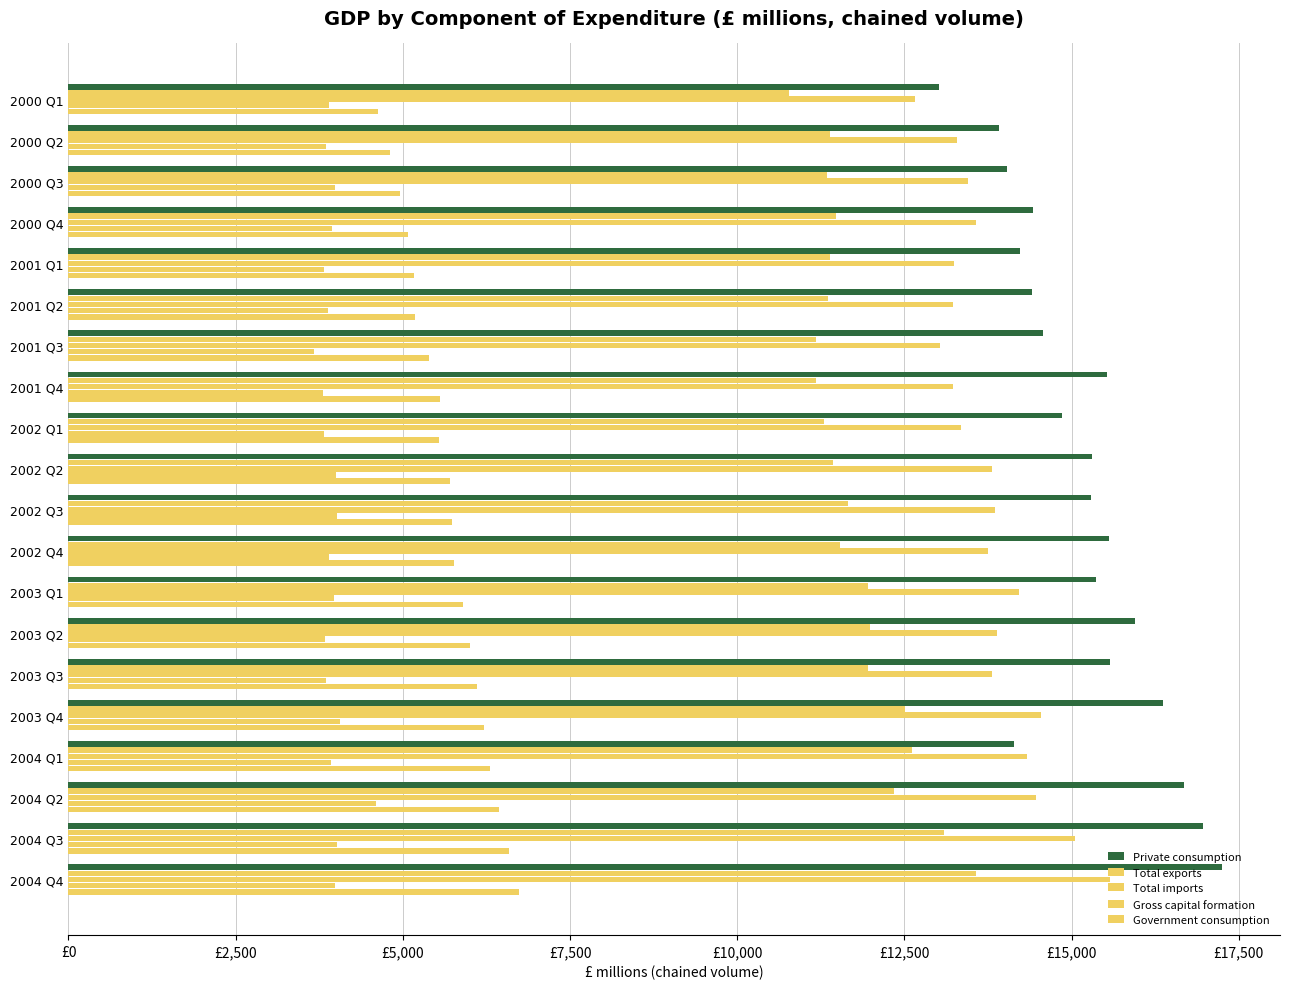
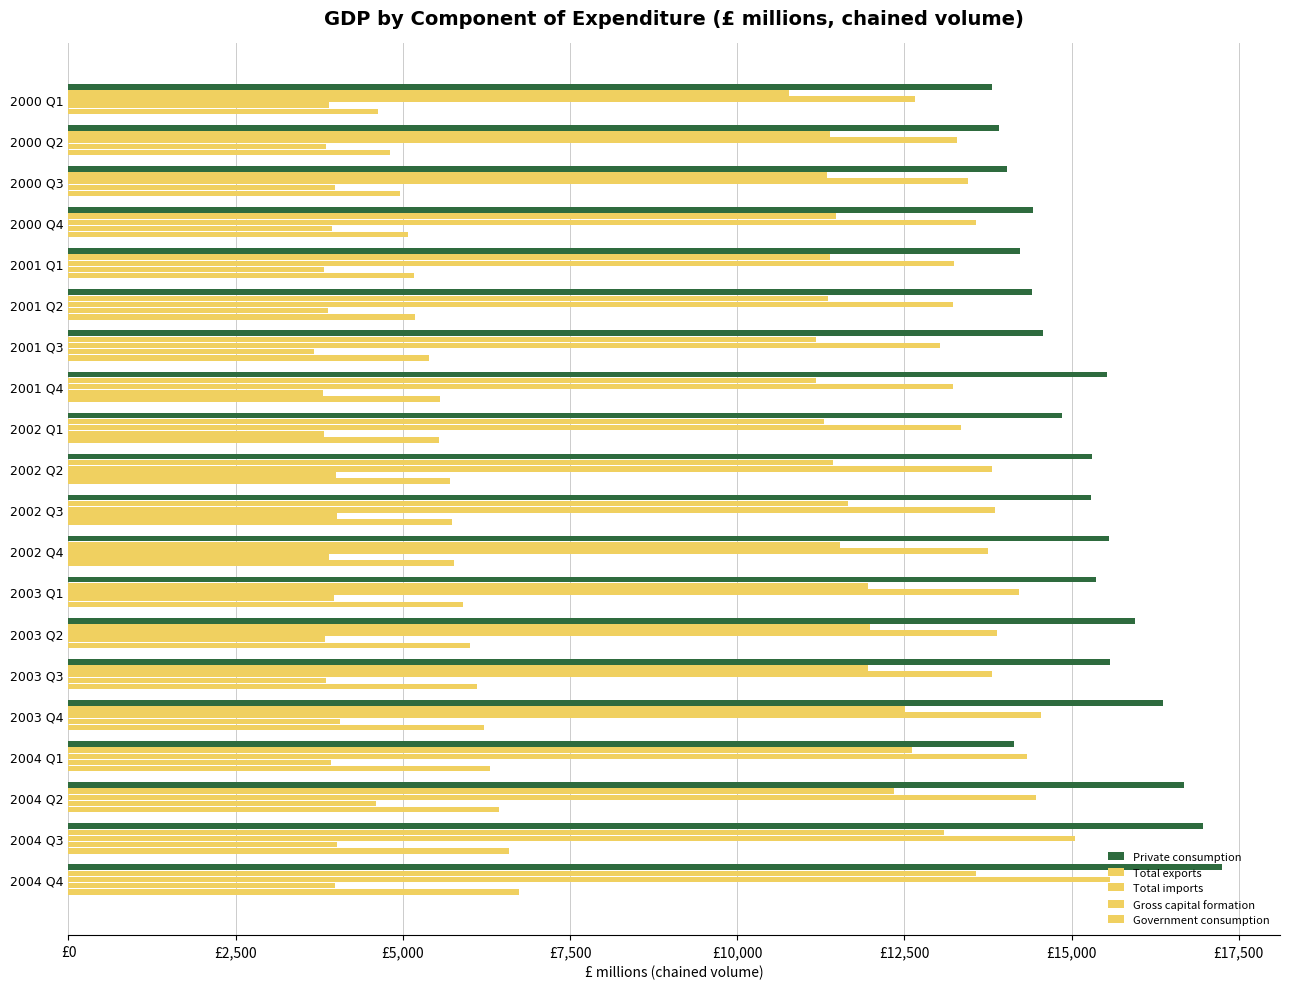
  {
    "Private consumption": {
-     "2000 Q1": "£13,000",
+     "2000 Q1": "£13,800",
      "2000 Q2": "£13,900",
      "2000 Q3": "£14,000",
      "2000 Q4": "£14,400",
      "2001 Q1": "£14,200",
      "2001 Q2": "£14,400",
      "2001 Q3": "£14,600",
      "2001 Q4": "£15,500",
      "2002 Q1": "£14,900",
      "2002 Q2": "£15,300",
      "2002 Q3": "£15,300",
      "2002 Q4": "£15,600",
      "2003 Q1": "£15,400",
      "2003 Q2": "£16,000",
      "2003 Q3": "£15,600",
      "2003 Q4": "£16,400",
      "2004 Q1": "£14,100",
      "2004 Q2": "£16,700",
      "2004 Q3": "£17,000",
      "2004 Q4": "£17,300"
    }
  }
